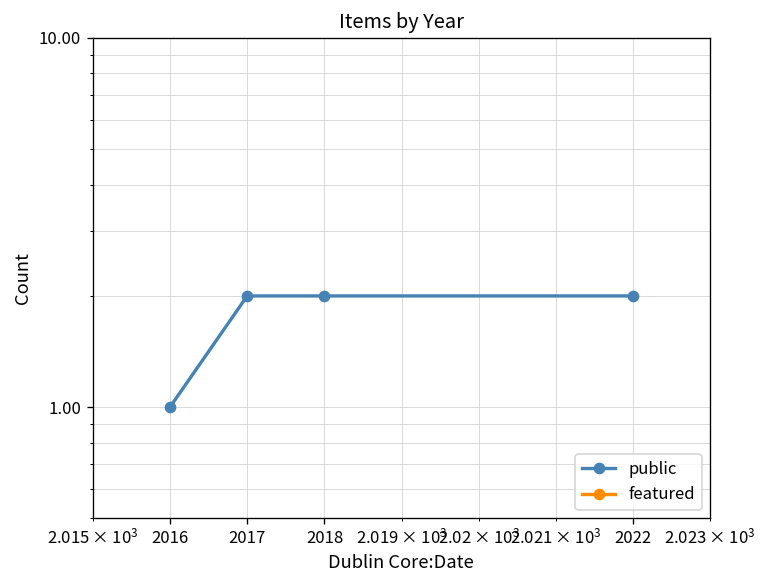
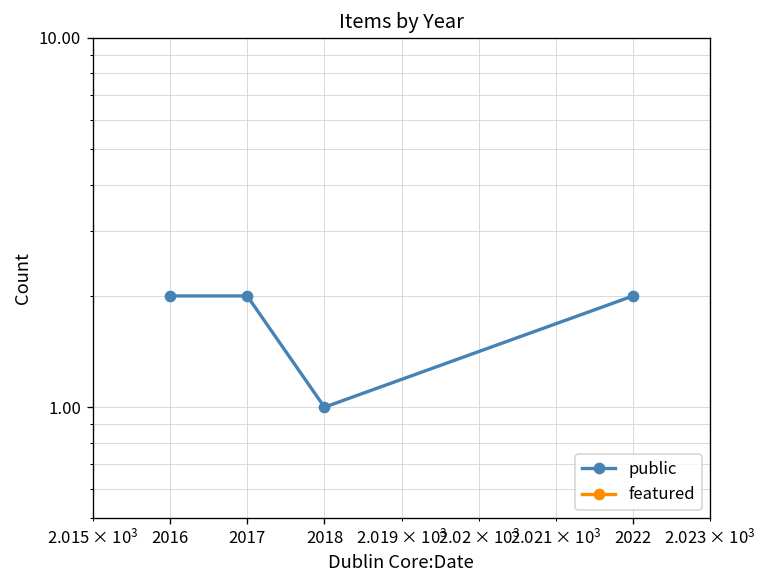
  {
    "public": {
-     "2016": 1,
+     "2016": 2,
      "2017": 2,
-     "2018": 2,
+     "2018": 1,
      "2022": 2
    }
  }
